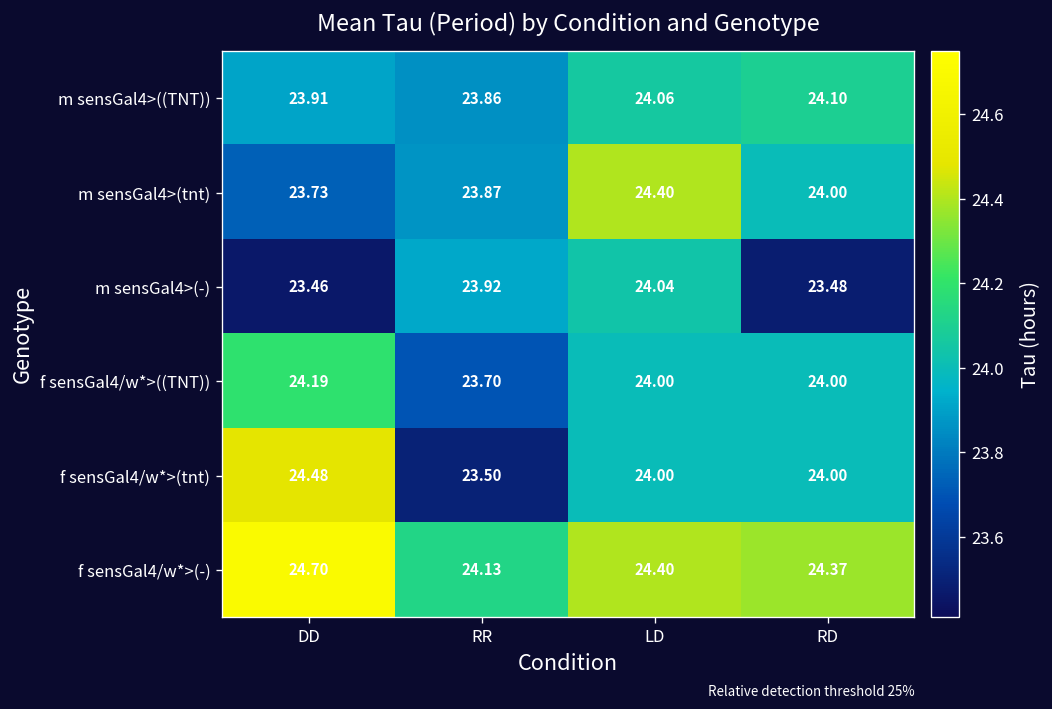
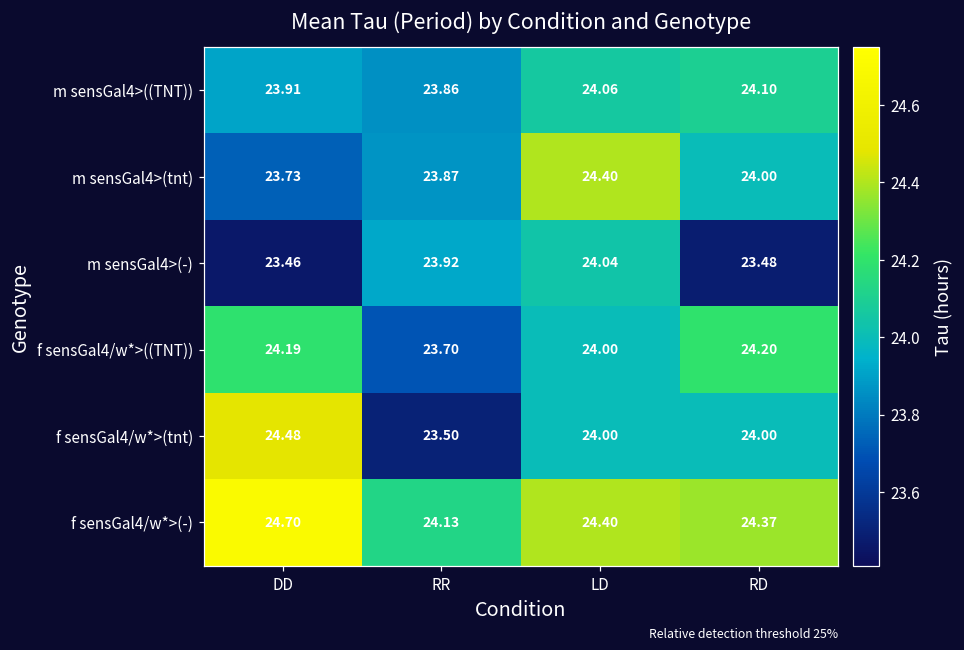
  {
    "m sensGal4>((TNT))": {
      "DD": 23.91,
      "RR": 23.86,
      "LD": 24.06,
      "RD": 24.10
    },
    "m sensGal4>(tnt)": {
      "DD": 23.73,
      "RR": 23.87,
      "LD": 24.40,
      "RD": 24.00
    },
    "m sensGal4>(-)": {
      "DD": 23.46,
      "RR": 23.92,
      "LD": 24.04,
      "RD": 23.48
    },
    "f sensGal4/w*>((TNT))": {
      "DD": 24.19,
      "RR": 23.70,
      "LD": 24.00,
-     "RD": 24.00
+     "RD": 24.20
    },
    "f sensGal4/w*>(tnt)": {
      "DD": 24.48,
      "RR": 23.50,
      "LD": 24.00,
      "RD": 24.00
    },
    "f sensGal4/w*>(-)": {
      "DD": 24.70,
      "RR": 24.13,
      "LD": 24.40,
      "RD": 24.37
    }
  }
